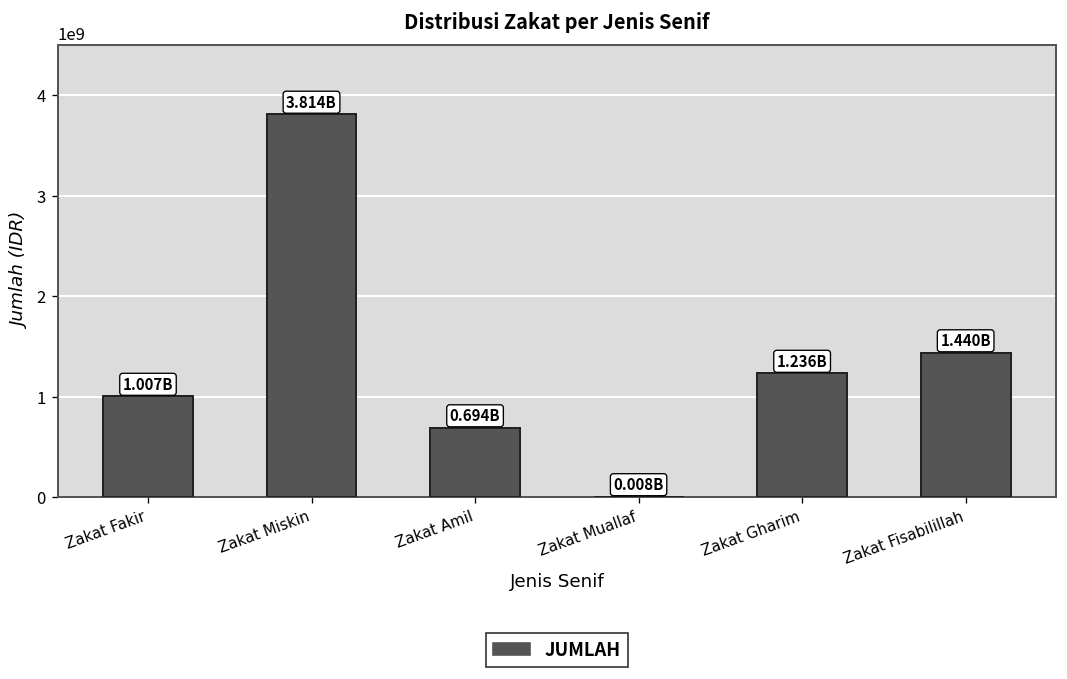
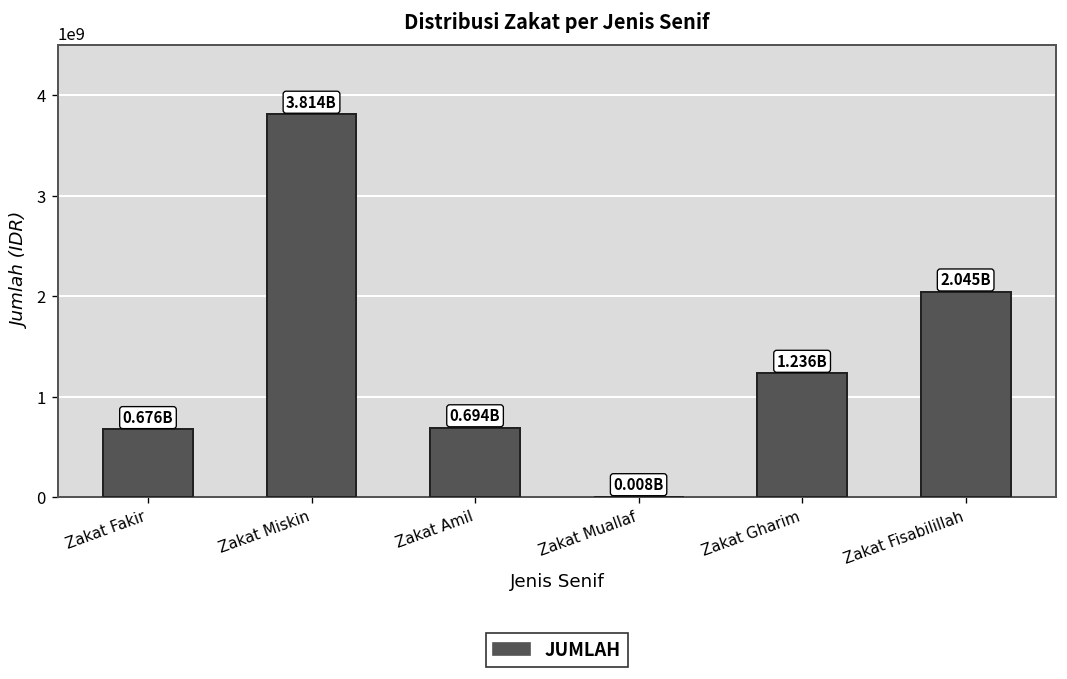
  {
-   "Zakat Fakir": "1.007B",
-   "Zakat Fisabilillah": "1.440B"
+   "Zakat Fakir": "0.676B",
+   "Zakat Fisabilillah": "2.045B"
  }
